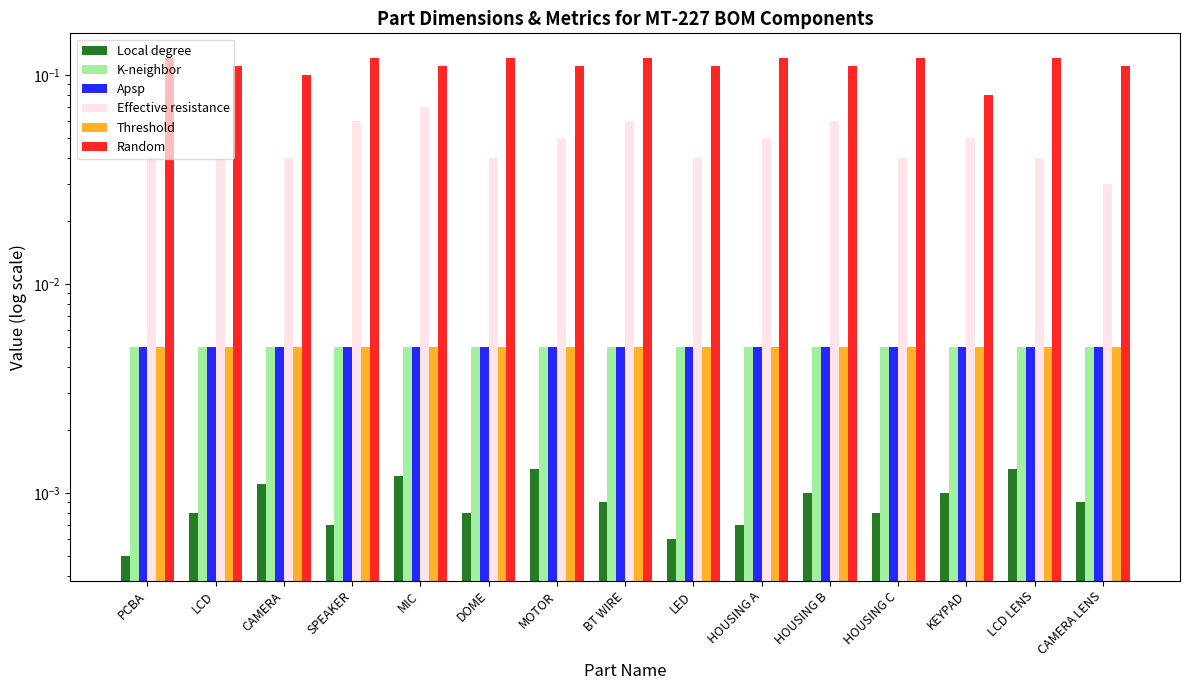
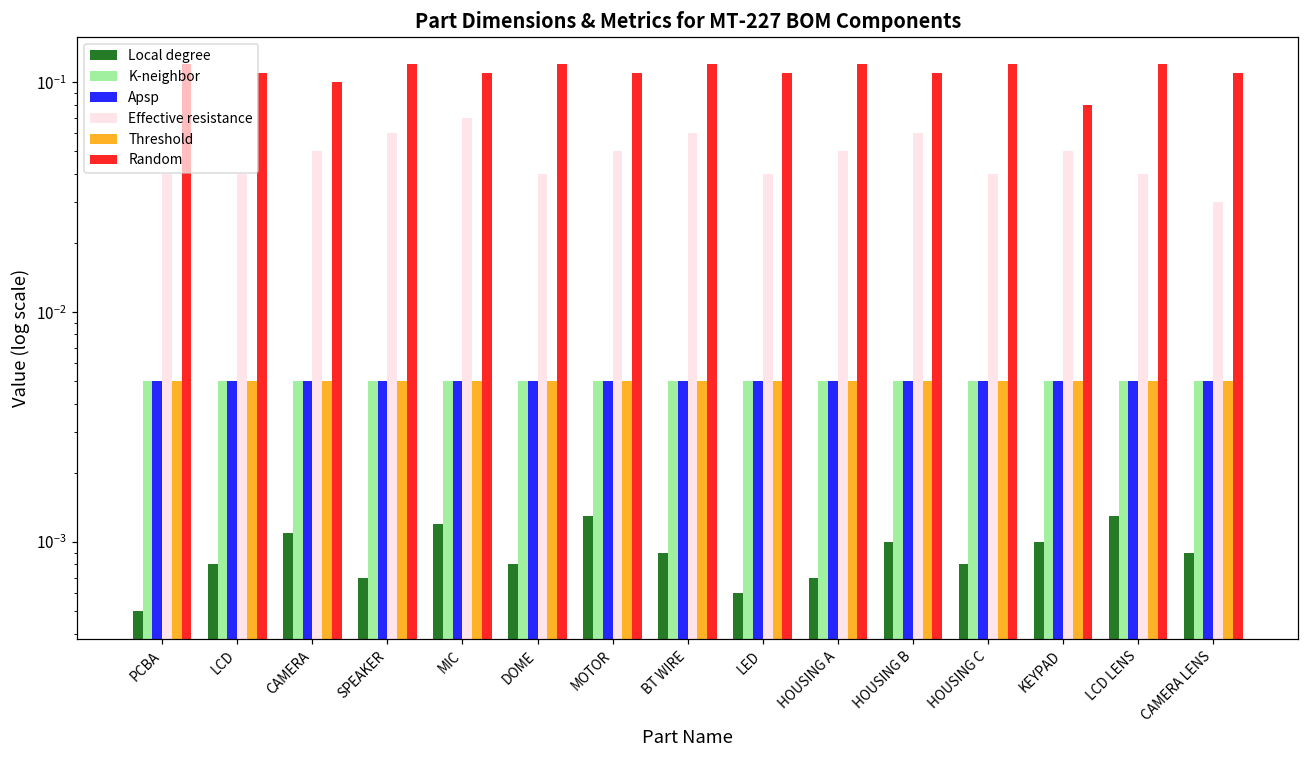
  {
    "Local degree": {
      "PCBA": 0.00050,
      "LCD": 0.00080,
      "CAMERA": 0.0011,
      "SPEAKER": 0.00070,
      "MIC": 0.0012,
      "DOME": 0.00080,
      "MOTOR": 0.0013,
      "BT WIRE": 0.00090,
      "LED": 0.00060,
      "HOUSING A": 0.00070,
      "HOUSING B": 0.0010,
      "HOUSING C": 0.00080,
      "KEYPAD": 0.0010,
      "LCD LENS": 0.0013,
      "CAMERA LENS": 0.00090
    },
    "K-neighbor": {
      "PCBA": 0.0050,
      "LCD": 0.0050,
      "CAMERA": 0.0050,
      "SPEAKER": 0.0050,
      "MIC": 0.0050,
      "DOME": 0.0050,
      "MOTOR": 0.0050,
      "BT WIRE": 0.0050,
      "LED": 0.0050,
      "HOUSING A": 0.0050,
      "HOUSING B": 0.0050,
      "HOUSING C": 0.0050,
      "KEYPAD": 0.0050,
      "LCD LENS": 0.0050,
      "CAMERA LENS": 0.0050
    },
    "Apsp": {
      "PCBA": 0.0050,
      "LCD": 0.0050,
      "CAMERA": 0.0050,
      "SPEAKER": 0.0050,
      "MIC": 0.0050,
      "DOME": 0.0050,
      "MOTOR": 0.0050,
      "BT WIRE": 0.0050,
      "LED": 0.0050,
      "HOUSING A": 0.0050,
      "HOUSING B": 0.0050,
      "HOUSING C": 0.0050,
      "KEYPAD": 0.0050,
      "LCD LENS": 0.0050,
      "CAMERA LENS": 0.0050
    },
    "Effective resistance": {
-     "CAMERA": 0.04,
+     "CAMERA": 0.05,
      "SPEAKER": 0.06,
      "MIC": 0.07,
      "DOME": 0.04,
      "MOTOR": 0.05,
      "BT WIRE": 0.06,
      "LED": 0.04,
      "HOUSING A": 0.05,
      "HOUSING B": 0.06,
      "HOUSING C": 0.04,
      "KEYPAD": 0.05,
      "LCD LENS": 0.04,
      "CAMERA LENS": 0.03
    },
    "Threshold": {
      "PCBA": 0.0050,
      "LCD": 0.0050,
      "CAMERA": 0.0050,
      "SPEAKER": 0.0050,
      "MIC": 0.0050,
      "DOME": 0.0050,
      "MOTOR": 0.0050,
      "BT WIRE": 0.0050,
      "LED": 0.0050,
      "HOUSING A": 0.0050,
      "HOUSING B": 0.0050,
      "HOUSING C": 0.0050,
      "KEYPAD": 0.0050,
      "LCD LENS": 0.0050,
      "CAMERA LENS": 0.0050
    },
    "Random": {
      "LCD": 0.11,
      "CAMERA": 0.10,
      "SPEAKER": 0.12,
      "MIC": 0.11,
      "DOME": 0.12,
      "MOTOR": 0.11,
      "BT WIRE": 0.12,
      "LED": 0.11,
      "HOUSING A": 0.12,
      "HOUSING B": 0.11,
      "HOUSING C": 0.12,
      "KEYPAD": 0.08,
      "LCD LENS": 0.12,
      "CAMERA LENS": 0.11
    }
  }
